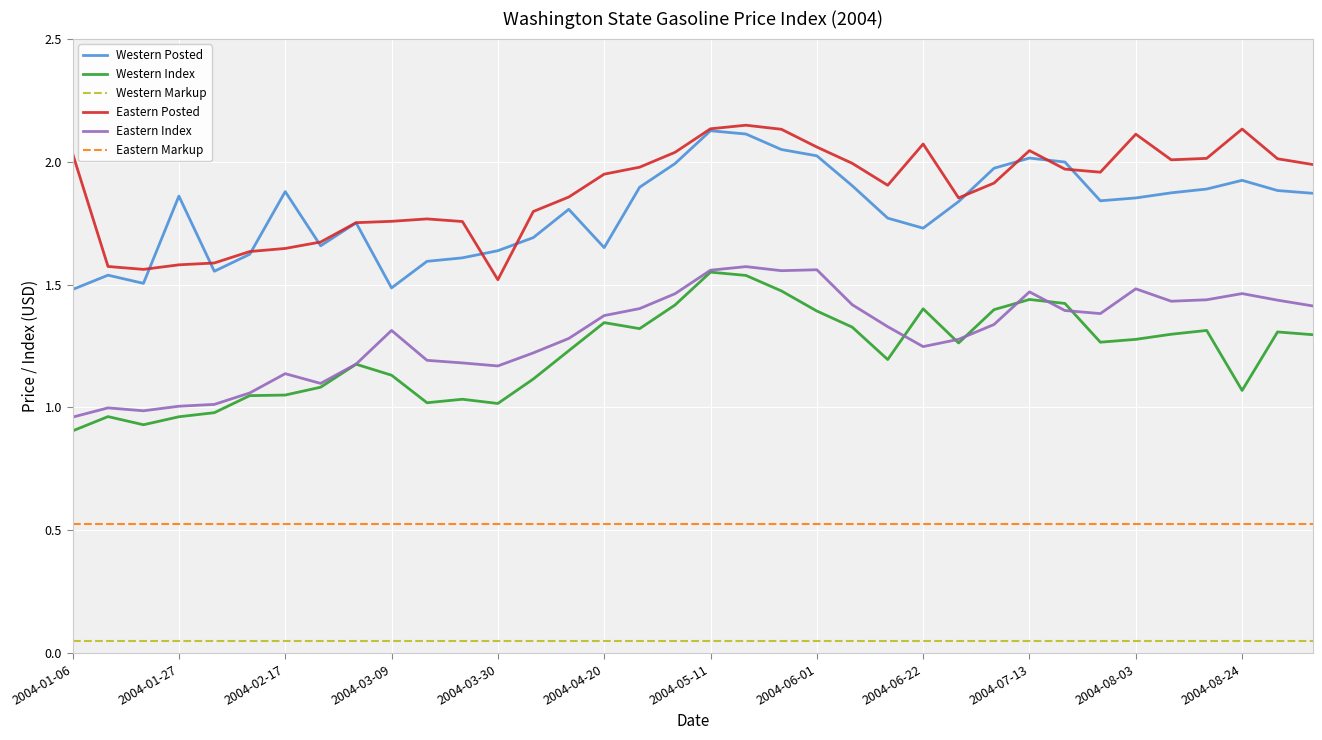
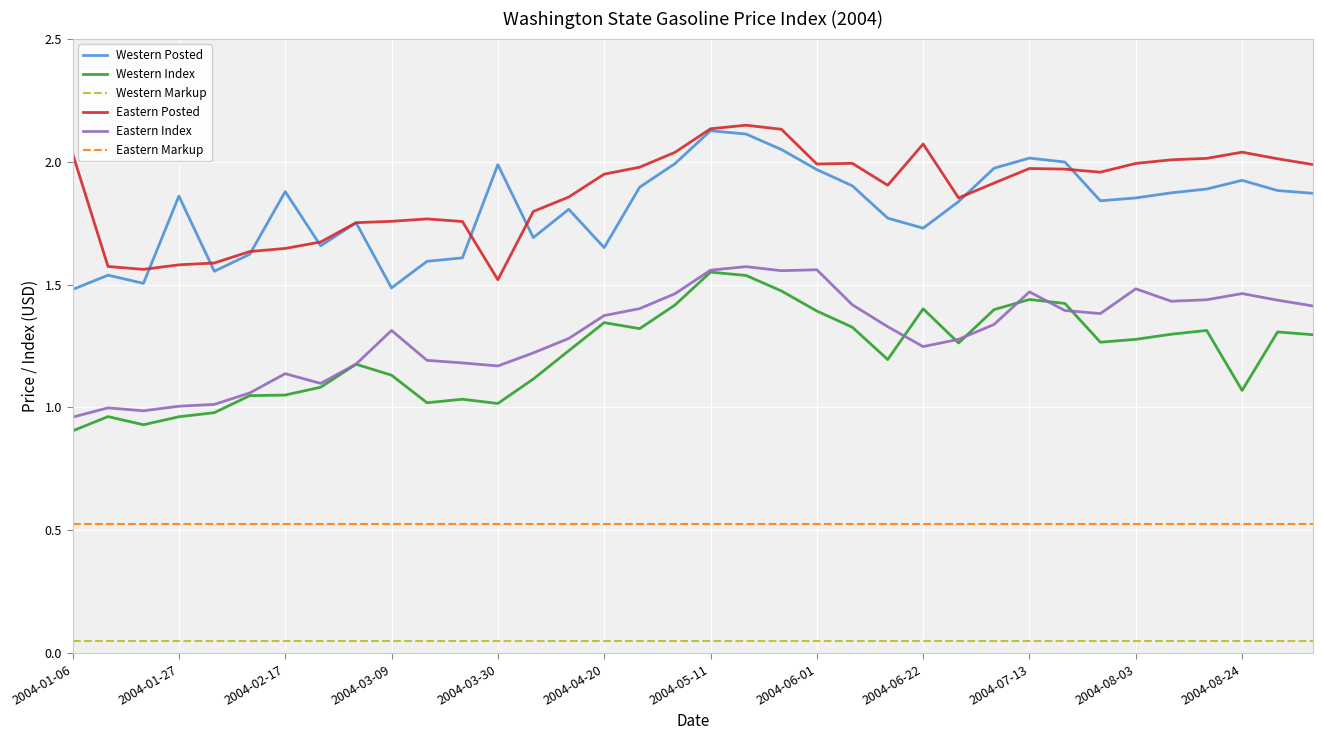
  {
    "Western Posted": {
      "2004-01-06": 1.48,
      "2004-01-27": 1.86,
      "2004-02-17": 1.88,
      "2004-03-09": 1.49,
-     "2004-03-30": 1.64,
+     "2004-03-30": 1.99,
      "2004-04-20": 1.65,
-     "2004-06-01": 2.02,
+     "2004-06-01": 1.97,
      "2004-06-22": 1.73,
      "2004-07-13": 2.01,
      "2004-08-03": 1.85,
      "2004-08-24": 1.92
    },
    "Western Index": {
      "2004-01-06": 0.90,
      "2004-01-27": 0.96,
      "2004-02-17": 1.05,
      "2004-03-09": 1.13,
      "2004-03-30": 1.02,
      "2004-04-20": 1.35,
      "2004-06-01": 1.39,
      "2004-06-22": 1.40,
      "2004-07-13": 1.44,
      "2004-08-03": 1.28,
      "2004-08-24": 1.07
    },
    "Western Markup": {
      "2004-01-06": 0.05,
      "2004-01-27": 0.05,
      "2004-02-17": 0.05,
      "2004-03-09": 0.05,
      "2004-03-30": 0.05,
      "2004-04-20": 0.05,
      "2004-05-11": 0.05,
      "2004-06-01": 0.05,
      "2004-06-22": 0.05,
      "2004-07-13": 0.05,
      "2004-08-03": 0.05,
      "2004-08-24": 0.05
    },
    "Eastern Posted": {
      "2004-01-06": 2.03,
      "2004-01-27": 1.58,
      "2004-02-17": 1.65,
      "2004-03-09": 1.76,
      "2004-03-30": 1.52,
      "2004-04-20": 1.95,
-     "2004-06-01": 2.06,
+     "2004-06-01": 1.99,
      "2004-06-22": 2.07,
-     "2004-07-13": 2.04,
-     "2004-08-03": 2.11,
-     "2004-08-24": 2.13
+     "2004-07-13": 1.97,
+     "2004-08-03": 1.99,
+     "2004-08-24": 2.04
    },
    "Eastern Index": {
      "2004-01-06": 0.96,
      "2004-01-27": 1.01,
      "2004-02-17": 1.14,
      "2004-03-09": 1.31,
      "2004-03-30": 1.17,
      "2004-04-20": 1.37,
      "2004-06-01": 1.56,
      "2004-06-22": 1.25,
      "2004-07-13": 1.47,
      "2004-08-03": 1.48,
      "2004-08-24": 1.46
    },
    "Eastern Markup": {
      "2004-01-06": 0.53,
      "2004-01-27": 0.53,
      "2004-02-17": 0.53,
      "2004-03-09": 0.53,
      "2004-03-30": 0.53,
      "2004-04-20": 0.53,
      "2004-05-11": 0.53,
      "2004-06-01": 0.53,
      "2004-06-22": 0.53,
      "2004-07-13": 0.53,
      "2004-08-03": 0.53,
      "2004-08-24": 0.53
    }
  }
